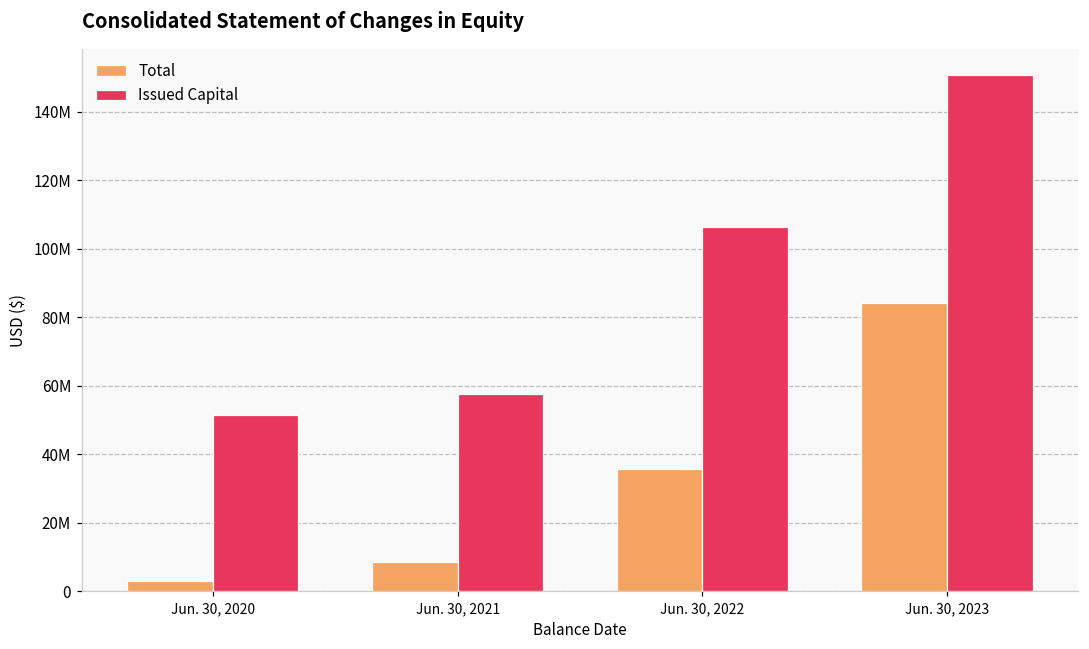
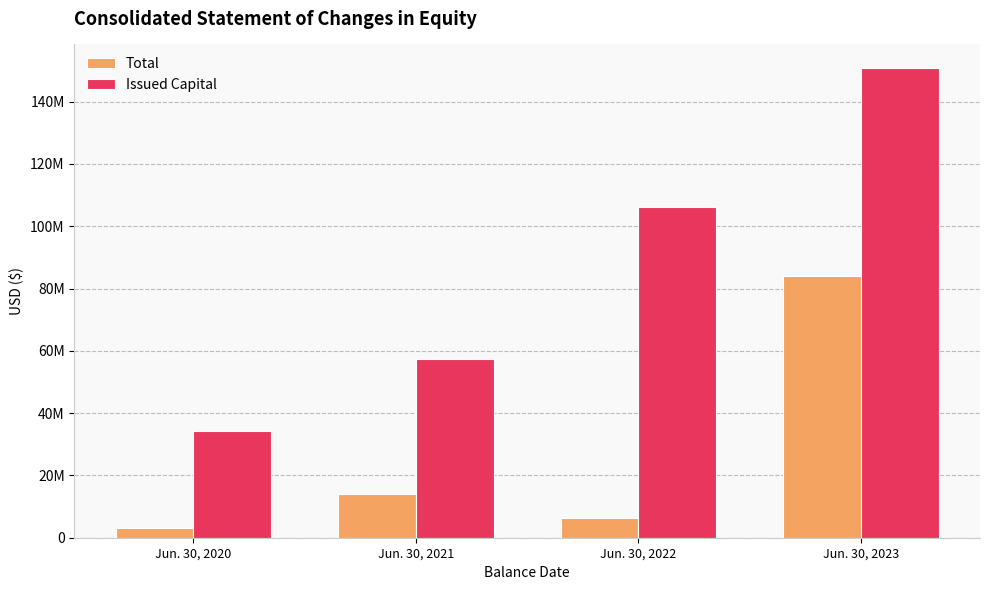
  {
    "Total": {
      "Jun. 30, 2020": 3000000,
-     "Jun. 30, 2021": 9000000,
-     "Jun. 30, 2022": 36000000,
+     "Jun. 30, 2021": 14000000,
+     "Jun. 30, 2022": 6000000,
      "Jun. 30, 2023": 84000000
    },
    "Issued Capital": {
-     "Jun. 30, 2020": 51000000,
+     "Jun. 30, 2020": 34000000,
      "Jun. 30, 2021": 58000000,
      "Jun. 30, 2022": 106000000,
      "Jun. 30, 2023": 151000000
    }
  }
